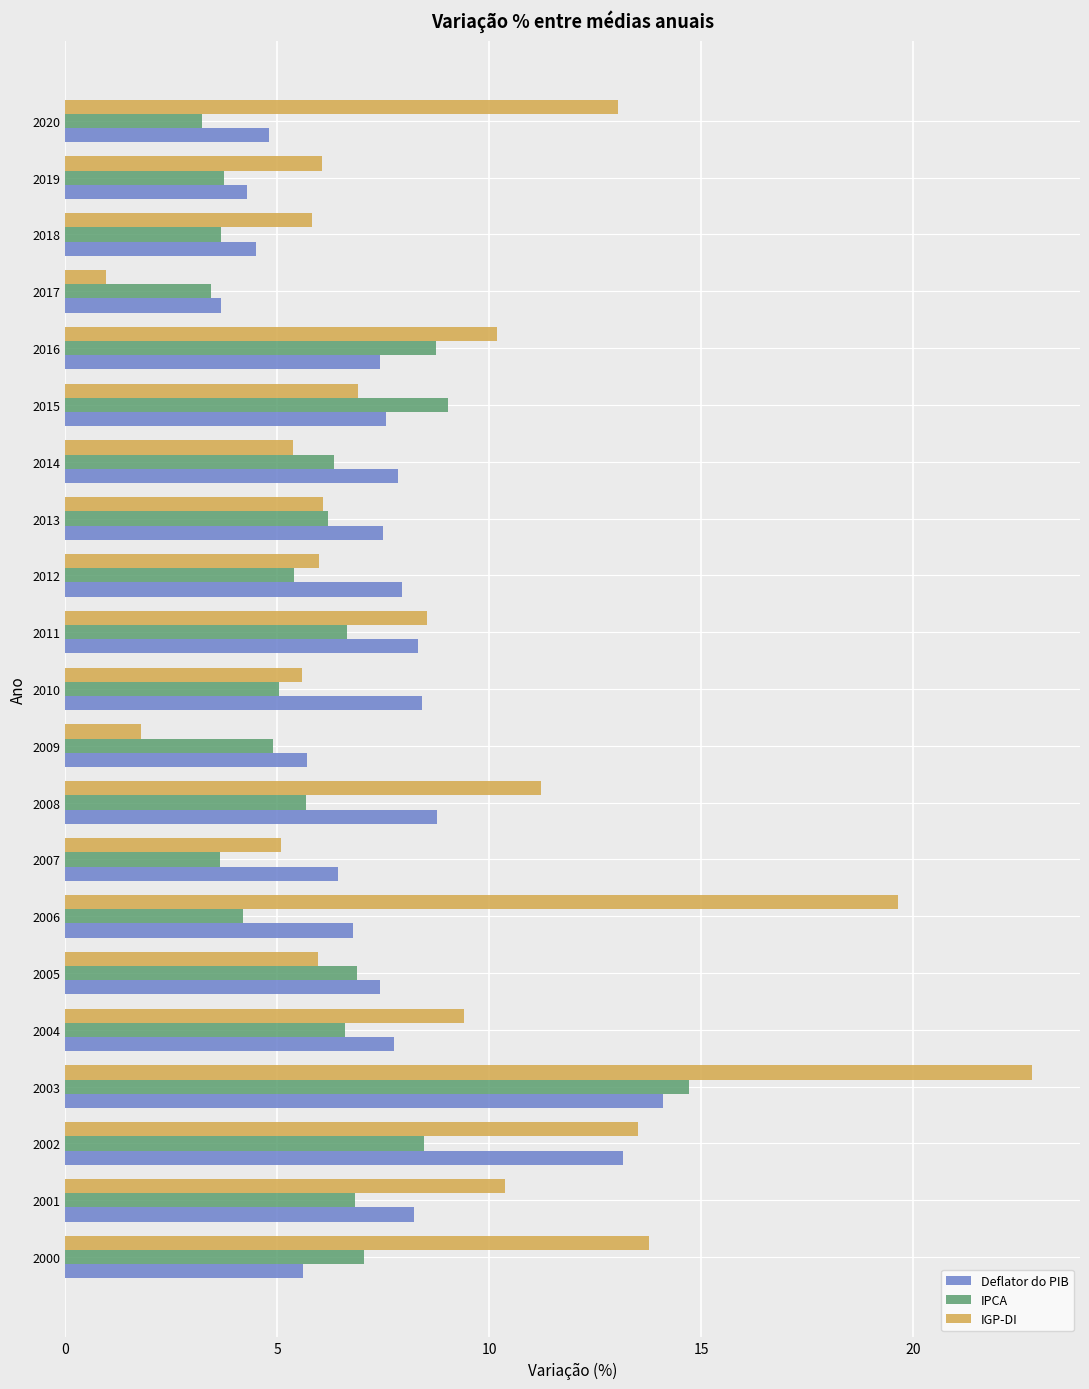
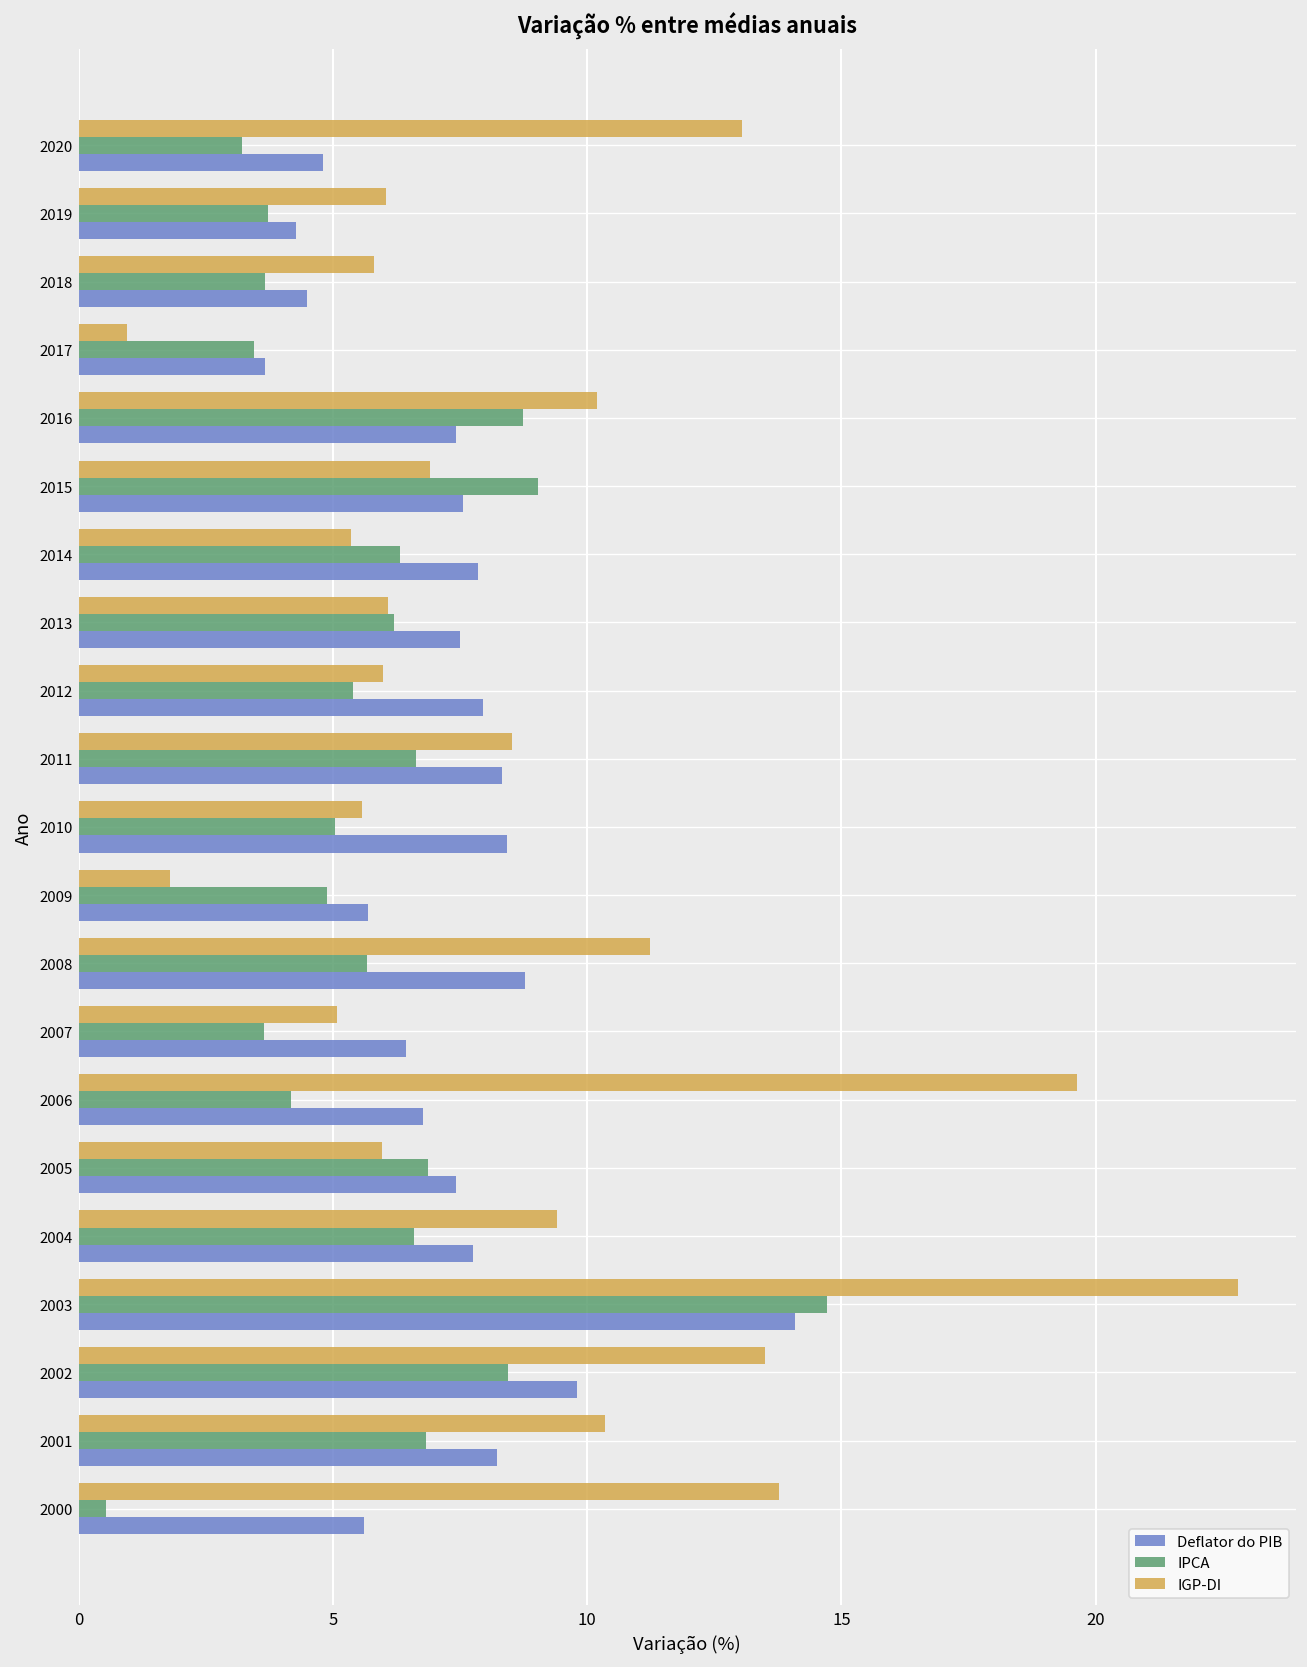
  {
    "Deflator do PIB": {
      "2020": 4.8,
      "2019": 4.3,
      "2018": 4.5,
      "2017": 3.7,
      "2016": 7.4,
      "2015": 7.6,
      "2014": 7.8,
      "2013": 7.5,
      "2012": 7.9,
      "2011": 8.3,
      "2010": 8.4,
      "2009": 5.7,
      "2008": 8.8,
      "2007": 6.4,
      "2006": 6.8,
      "2005": 7.4,
      "2004": 7.8,
      "2003": 14.1,
-     "2002": 13.1,
+     "2002": 9.8,
      "2001": 8.2,
      "2000": 5.6
    },
    "IPCA": {
      "2020": 3.2,
      "2019": 3.7,
      "2018": 3.7,
      "2017": 3.4,
      "2016": 8.7,
      "2015": 9.0,
      "2014": 6.3,
      "2013": 6.2,
      "2012": 5.4,
      "2011": 6.6,
      "2010": 5.0,
      "2009": 4.9,
      "2008": 5.7,
      "2007": 3.6,
      "2006": 4.2,
      "2005": 6.9,
      "2004": 6.6,
      "2003": 14.7,
      "2002": 8.5,
      "2001": 6.8,
-     "2000": 7.0
+     "2000": 0.5
    },
    "IGP-DI": {
      "2020": 13.0,
      "2019": 6.0,
      "2018": 5.8,
      "2017": 1.0,
      "2016": 10.2,
      "2015": 6.9,
      "2014": 5.4,
      "2013": 6.1,
      "2012": 6.0,
      "2011": 8.5,
      "2010": 5.6,
      "2009": 1.8,
      "2008": 11.2,
      "2007": 5.1,
      "2006": 19.6,
      "2005": 6.0,
      "2004": 9.4,
      "2003": 22.8,
      "2002": 13.5,
      "2001": 10.4,
      "2000": 13.8
    }
  }
